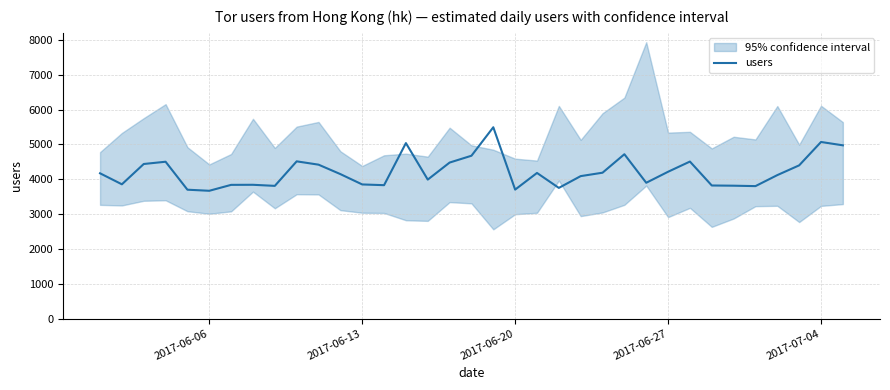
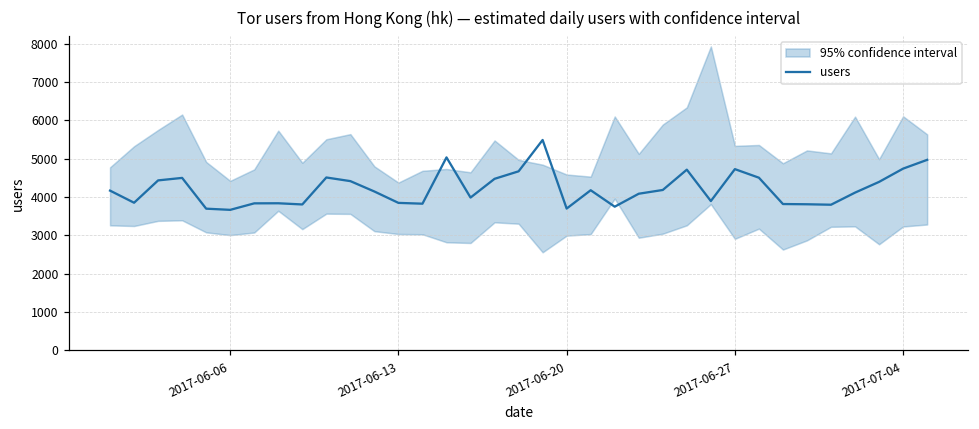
  {
    "users": {
      "2017-06-06": 3700,
      "2017-06-13": 3800,
      "2017-06-20": 3700,
-     "2017-06-27": 4200,
-     "2017-07-04": 5100
+     "2017-06-27": 4700,
+     "2017-07-04": 4700
    }
  }
